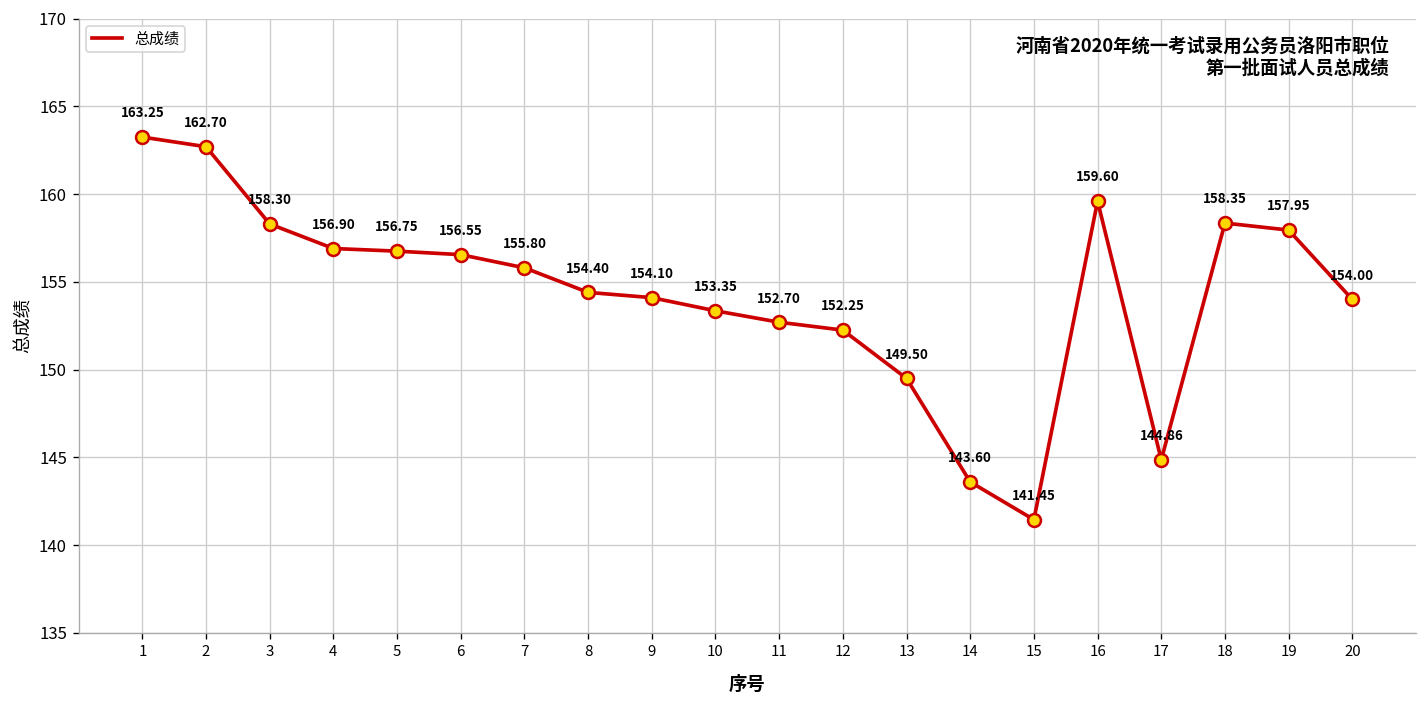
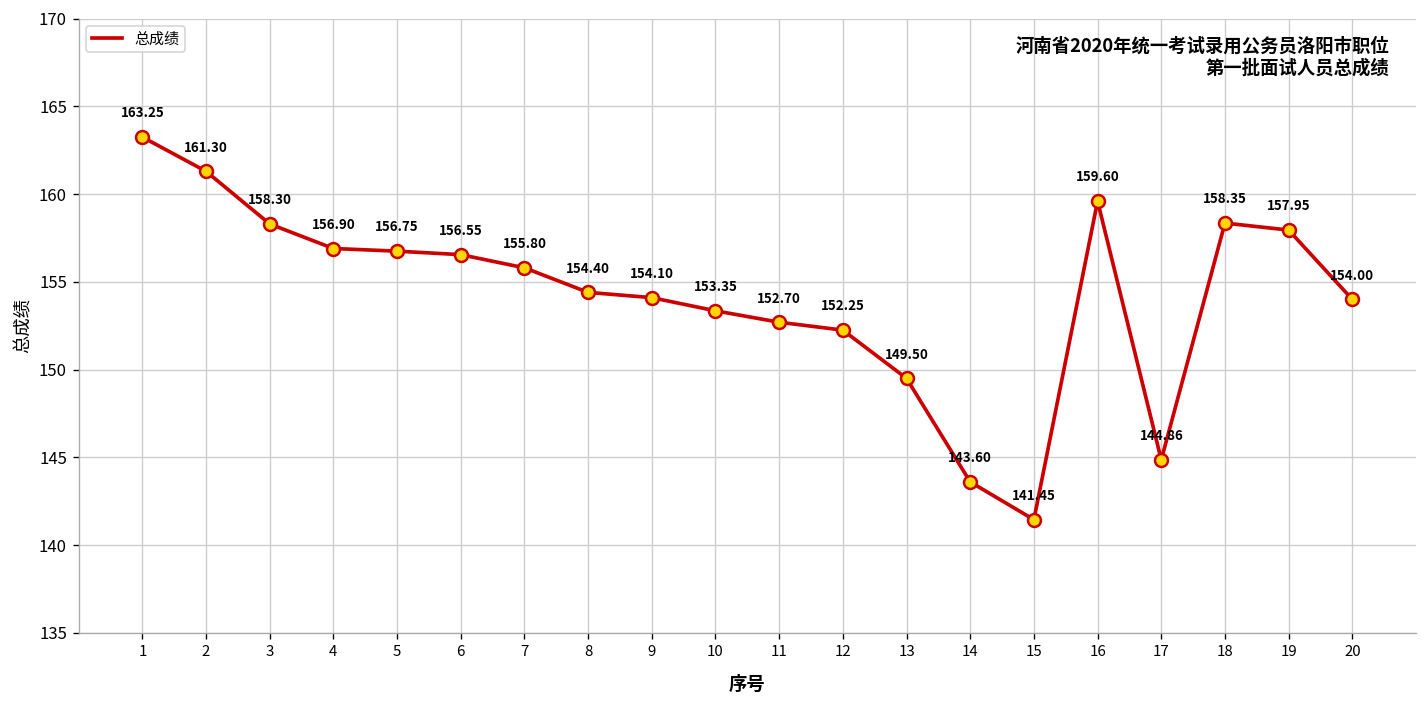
  {
    "1": 163.25,
-   "2": 162.70,
+   "2": 161.30,
    "3": 158.30,
    "4": 156.90,
    "5": 156.75,
    "6": 156.55,
    "7": 155.80,
    "8": 154.40,
    "9": 154.10,
    "10": 153.35,
    "11": 152.70,
    "12": 152.25,
    "13": 149.50,
    "14": 143.60,
    "15": 141.45,
    "16": 159.60,
    "17": 144.86,
    "18": 158.35,
    "19": 157.95,
    "20": 154.00
  }
